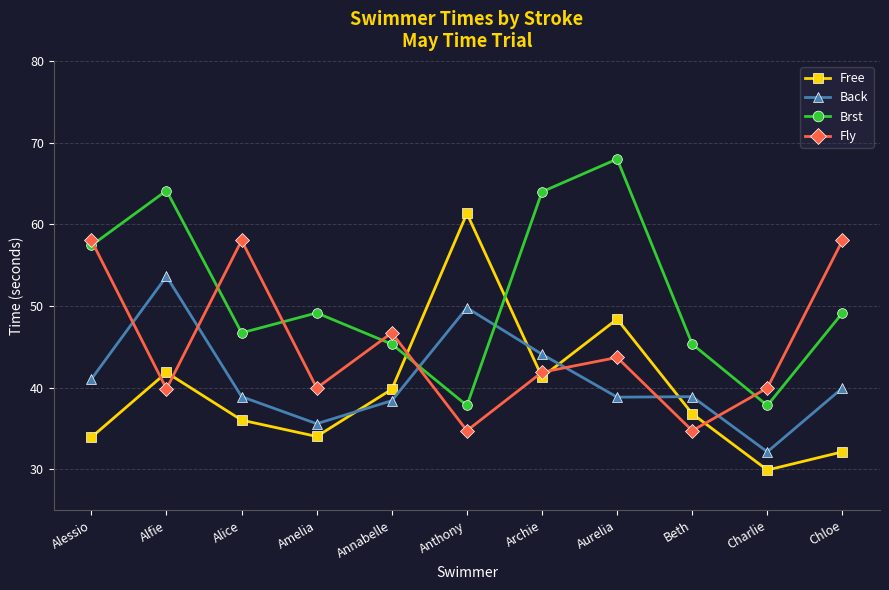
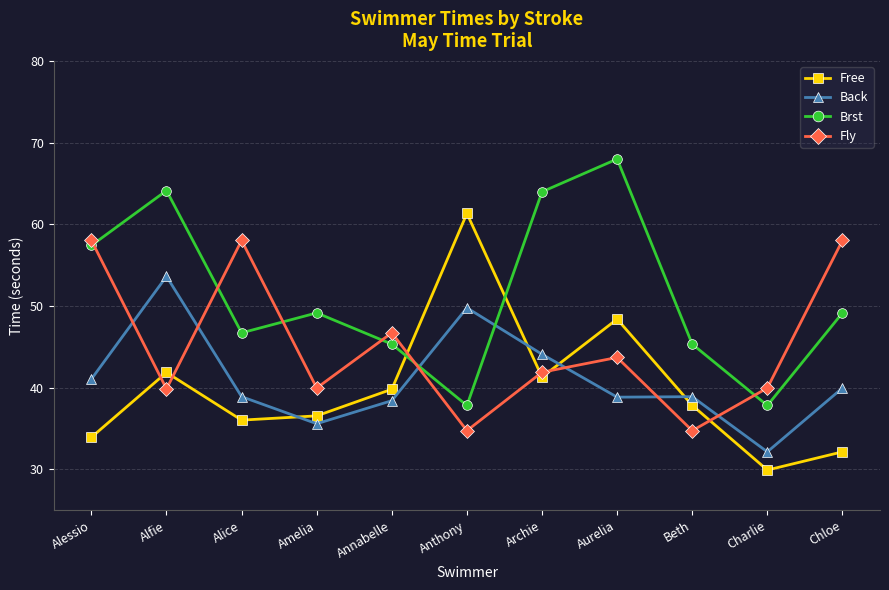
  {
    "Free": {
      "Alessio": 34,
      "Alfie": 42,
      "Alice": 36,
-     "Amelia": 34,
+     "Amelia": 37,
      "Annabelle": 40,
      "Anthony": 61,
      "Archie": 41,
      "Aurelia": 48,
-     "Beth": 37,
+     "Beth": 38,
      "Charlie": 30,
      "Chloe": 32
    },
    "Back": {
      "Alessio": 41,
      "Alfie": 54,
      "Alice": 39,
      "Amelia": 36,
      "Annabelle": 38,
      "Anthony": 50,
      "Archie": 44,
      "Aurelia": 39,
      "Beth": 39,
      "Charlie": 32,
      "Chloe": 40
    },
    "Brst": {
      "Alessio": 57,
      "Alfie": 64,
      "Alice": 47,
      "Amelia": 49,
      "Annabelle": 45,
      "Anthony": 38,
      "Archie": 64,
      "Aurelia": 68,
      "Beth": 45,
      "Charlie": 38,
      "Chloe": 49
    },
    "Fly": {
      "Alessio": 58,
      "Alfie": 40,
      "Alice": 58,
      "Amelia": 40,
      "Annabelle": 47,
      "Anthony": 35,
      "Archie": 42,
      "Aurelia": 44,
      "Beth": 35,
      "Charlie": 40,
      "Chloe": 58
    }
  }
